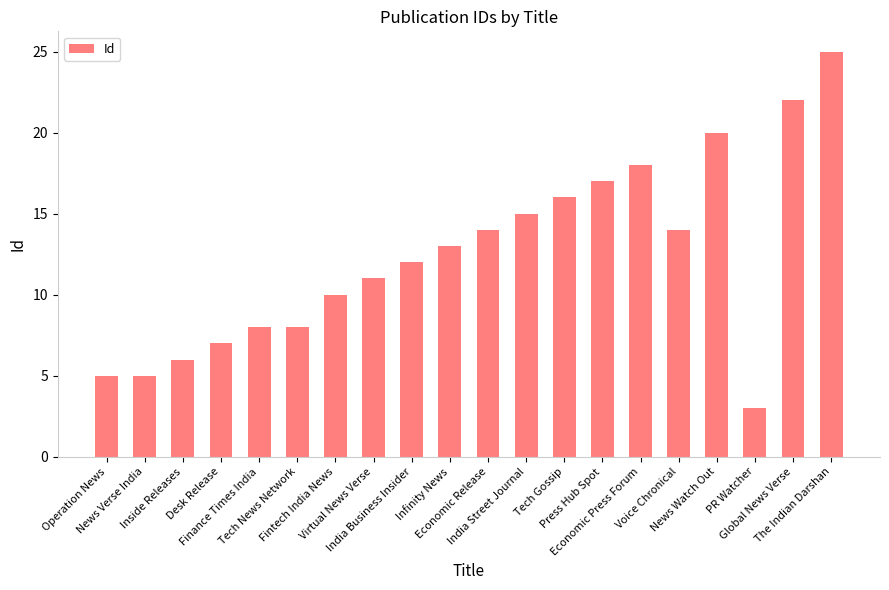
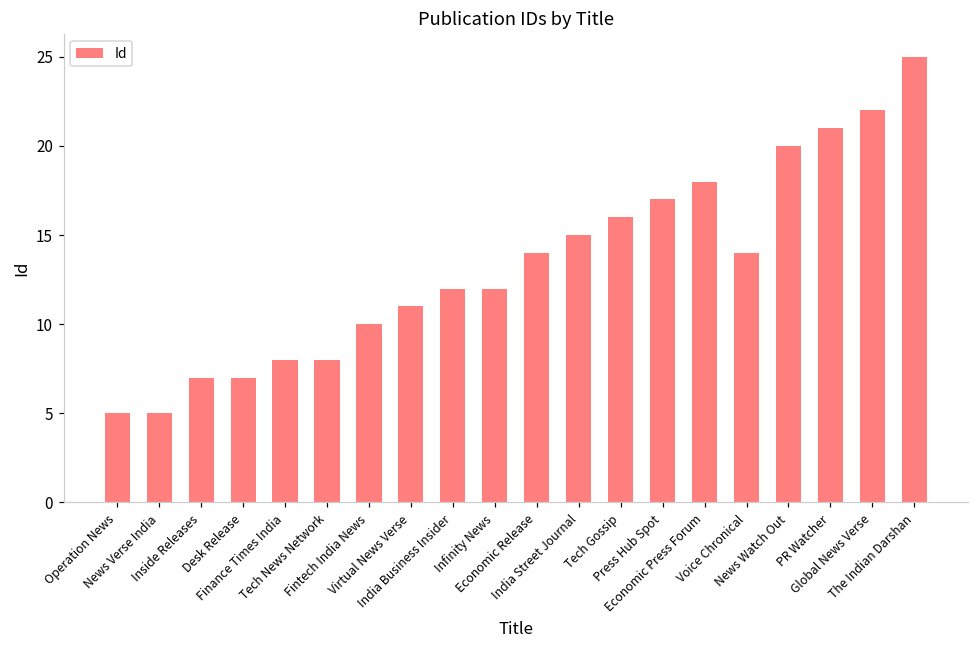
  {
    "Operation News": 5,
    "News Verse India": 5,
-   "Inside Releases": 6,
+   "Inside Releases": 7,
    "Desk Release": 7,
    "Finance Times India": 8,
    "Tech News Network": 8,
    "Fintech India News": 10,
    "Virtual News Verse": 11,
    "India Business Insider": 12,
-   "Infinity News": 13,
+   "Infinity News": 12,
    "Economic Release": 14,
    "India Street Journal": 15,
    "Tech Gossip": 16,
    "Press Hub Spot": 17,
    "Economic Press Forum": 18,
    "Voice Chronical": 14,
    "News Watch Out": 20,
-   "PR Watcher": 3,
+   "PR Watcher": 21,
    "Global News Verse": 22,
    "The Indian Darshan": 25
  }
